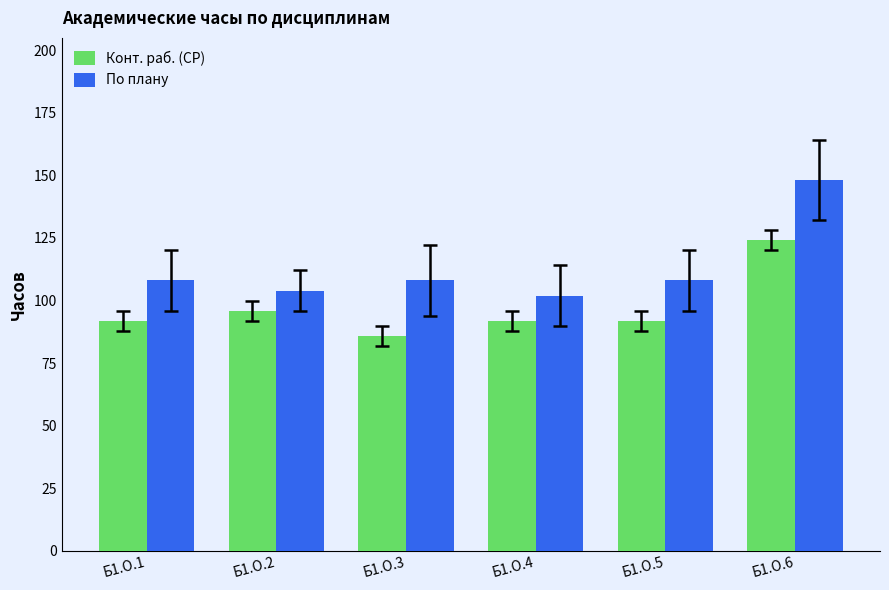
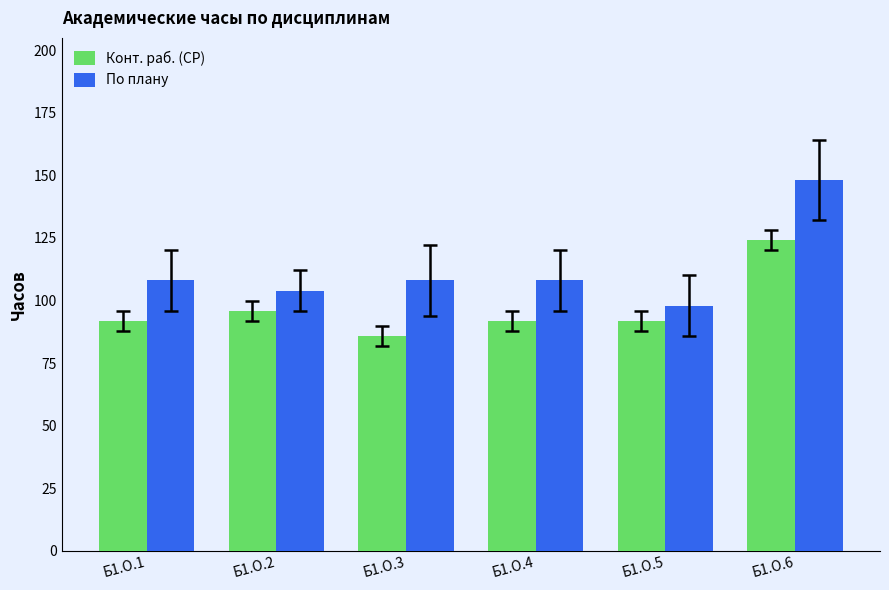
  {
    "Конт. раб. (СР)": {
      "Б1.О.1": 92,
      "Б1.О.2": 96,
      "Б1.О.3": 86,
      "Б1.О.4": 92,
      "Б1.О.5": 92,
      "Б1.О.6": 124
    },
    "По плану": {
      "Б1.О.1": 108,
      "Б1.О.2": 104,
      "Б1.О.3": 108,
-     "Б1.О.4": 102,
-     "Б1.О.5": 108,
+     "Б1.О.4": 108,
+     "Б1.О.5": 98,
      "Б1.О.6": 148
    }
  }
